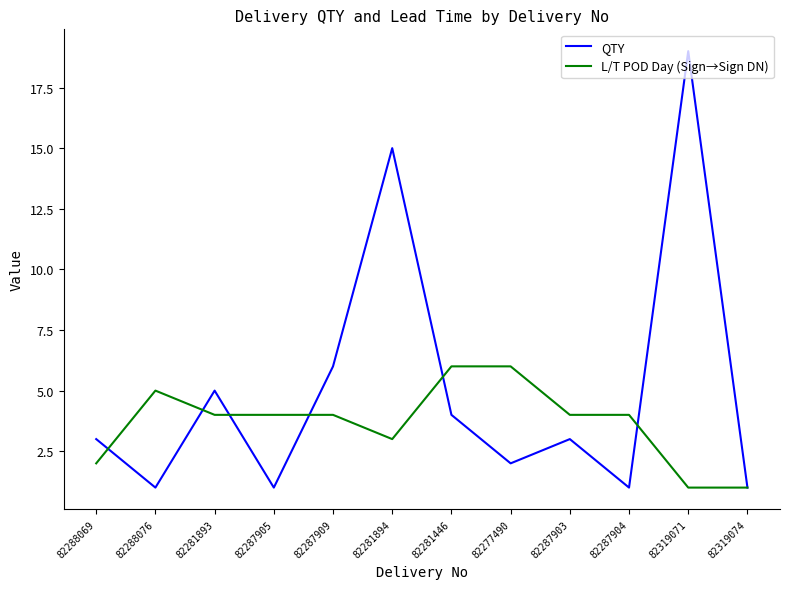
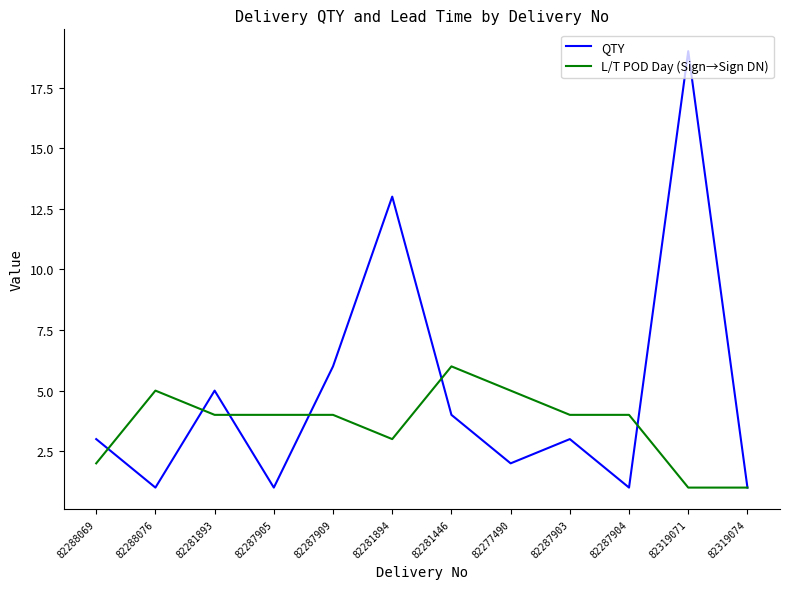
  {
    "QTY": {
      "82288069": 3,
      "82288076": 1,
      "82281893": 5,
      "82287905": 1,
      "82287909": 6,
-     "82281894": 15,
+     "82281894": 13,
      "82281446": 4,
      "82277490": 2,
      "82287903": 3,
      "82287904": 1
    },
    "L/T POD Day (Sign→Sign DN)": {
      "82288069": 2,
      "82288076": 5,
      "82281893": 4,
      "82287905": 4,
      "82287909": 4,
      "82281894": 3,
      "82281446": 6,
-     "82277490": 6,
+     "82277490": 5,
      "82287903": 4,
      "82287904": 4,
      "82319071": 1
    }
  }
